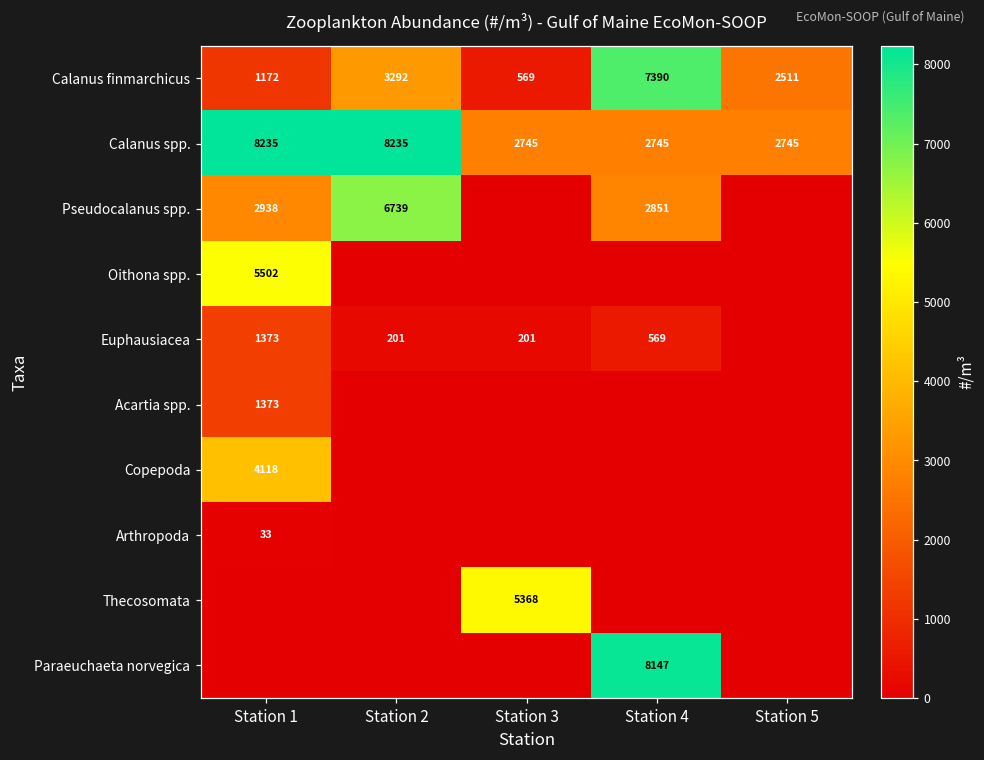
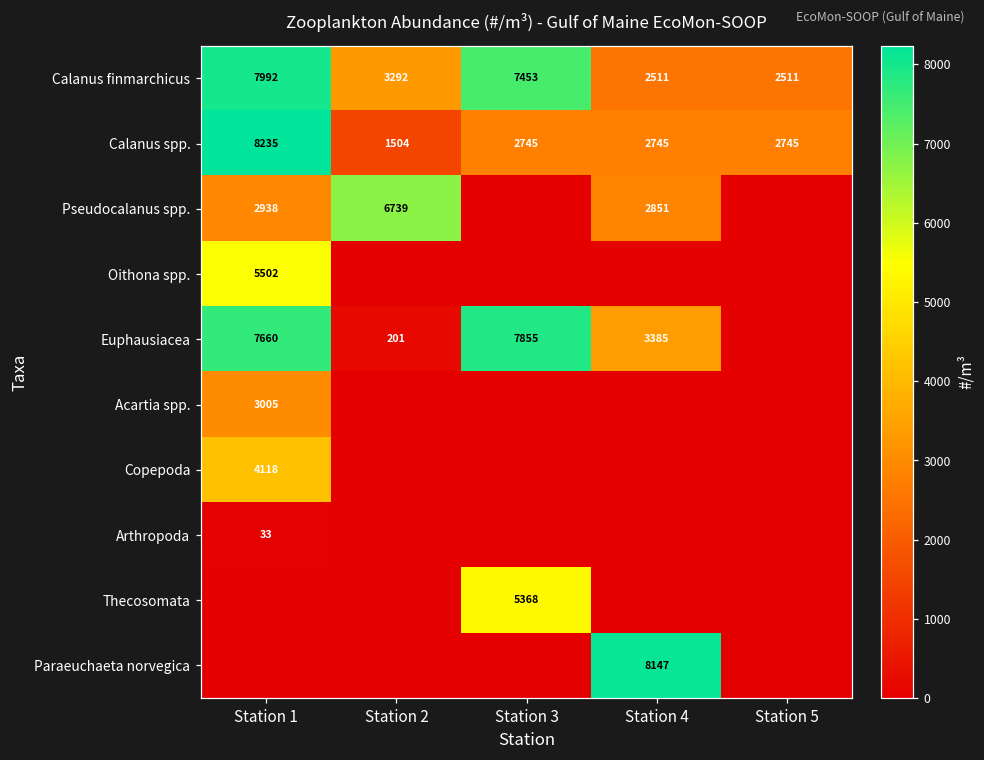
  {
    "Calanus finmarchicus": {
-     "Station 1": 1172,
+     "Station 1": 7992,
      "Station 2": 3292,
-     "Station 3": 569,
-     "Station 4": 7390,
+     "Station 3": 7453,
+     "Station 4": 2511,
      "Station 5": 2511
    },
    "Calanus spp.": {
      "Station 1": 8235,
-     "Station 2": 8235,
+     "Station 2": 1504,
      "Station 3": 2745,
      "Station 4": 2745,
      "Station 5": 2745
    },
    "Pseudocalanus spp.": {
      "Station 1": 2938,
      "Station 2": 6739,
      "Station 4": 2851
    },
    "Oithona spp.": {
      "Station 1": 5502
    },
    "Euphausiacea": {
-     "Station 1": 1373,
+     "Station 1": 7660,
      "Station 2": 201,
-     "Station 3": 201,
-     "Station 4": 569
+     "Station 3": 7855,
+     "Station 4": 3385
    },
    "Acartia spp.": {
-     "Station 1": 1373
+     "Station 1": 3005
    },
    "Copepoda": {
      "Station 1": 4118
    },
    "Arthropoda": {
      "Station 1": 33
    },
    "Thecosomata": {
      "Station 3": 5368
    },
    "Paraeuchaeta norvegica": {
      "Station 4": 8147
    }
  }
